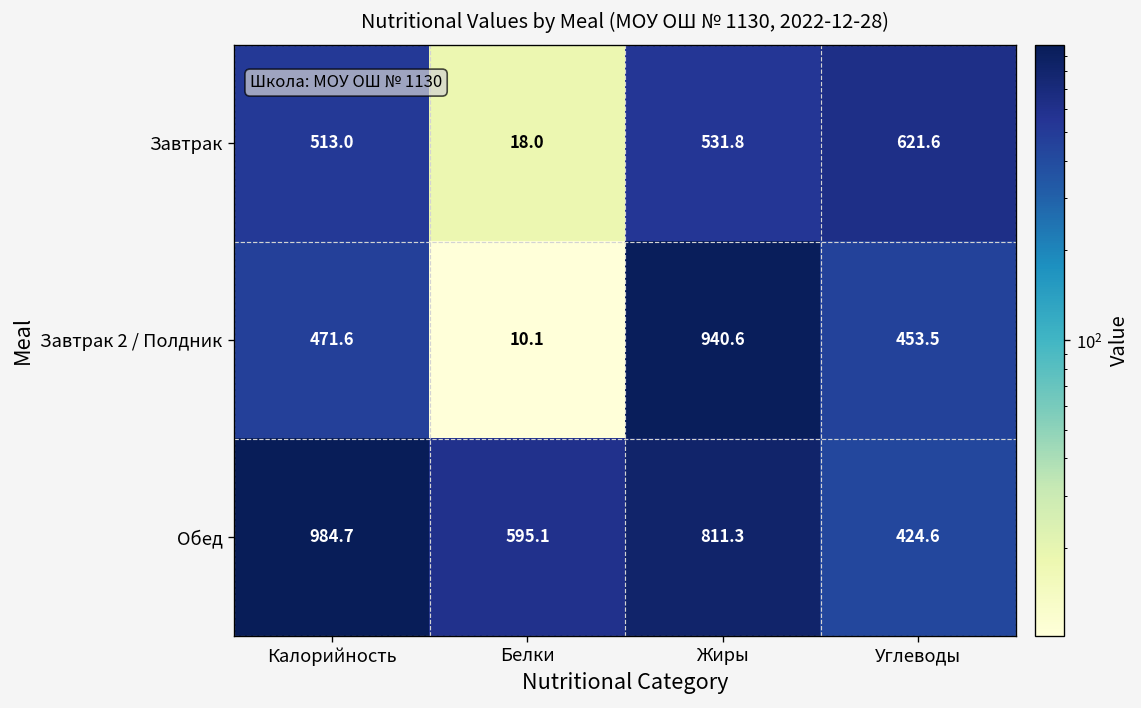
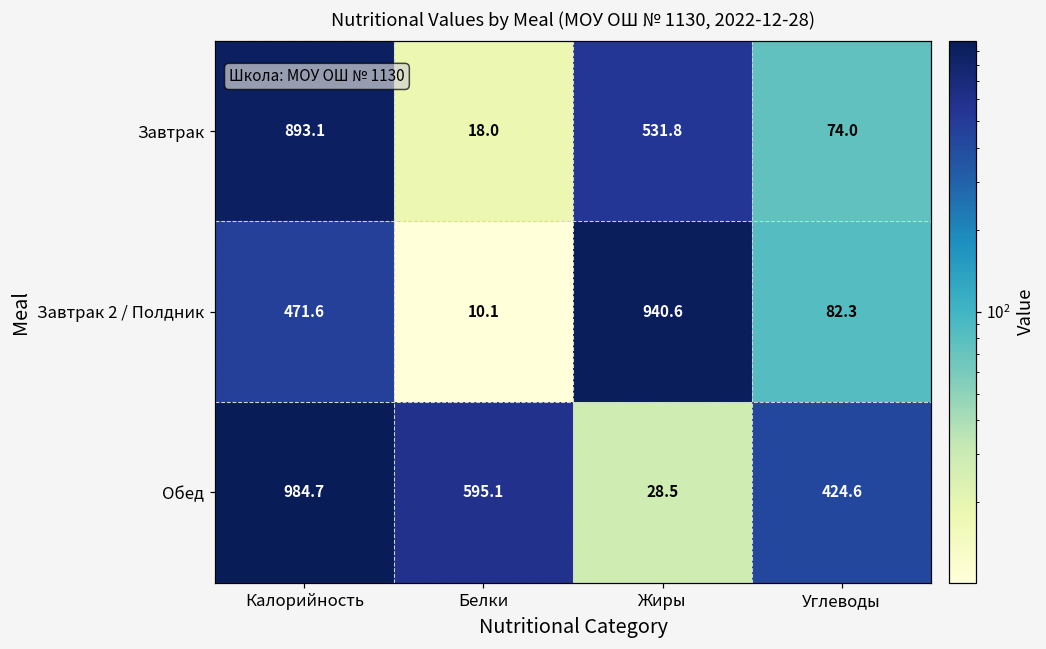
  {
    "Завтрак": {
-     "Калорийность": 513.0,
+     "Калорийность": 893.1,
      "Белки": 18.0,
      "Жиры": 531.8,
-     "Углеводы": 621.6
+     "Углеводы": 74.0
    },
    "Завтрак 2 / Полдник": {
      "Калорийность": 471.6,
      "Белки": 10.1,
      "Жиры": 940.6,
-     "Углеводы": 453.5
+     "Углеводы": 82.3
    },
    "Обед": {
      "Калорийность": 984.7,
      "Белки": 595.1,
-     "Жиры": 811.3,
+     "Жиры": 28.5,
      "Углеводы": 424.6
    }
  }
